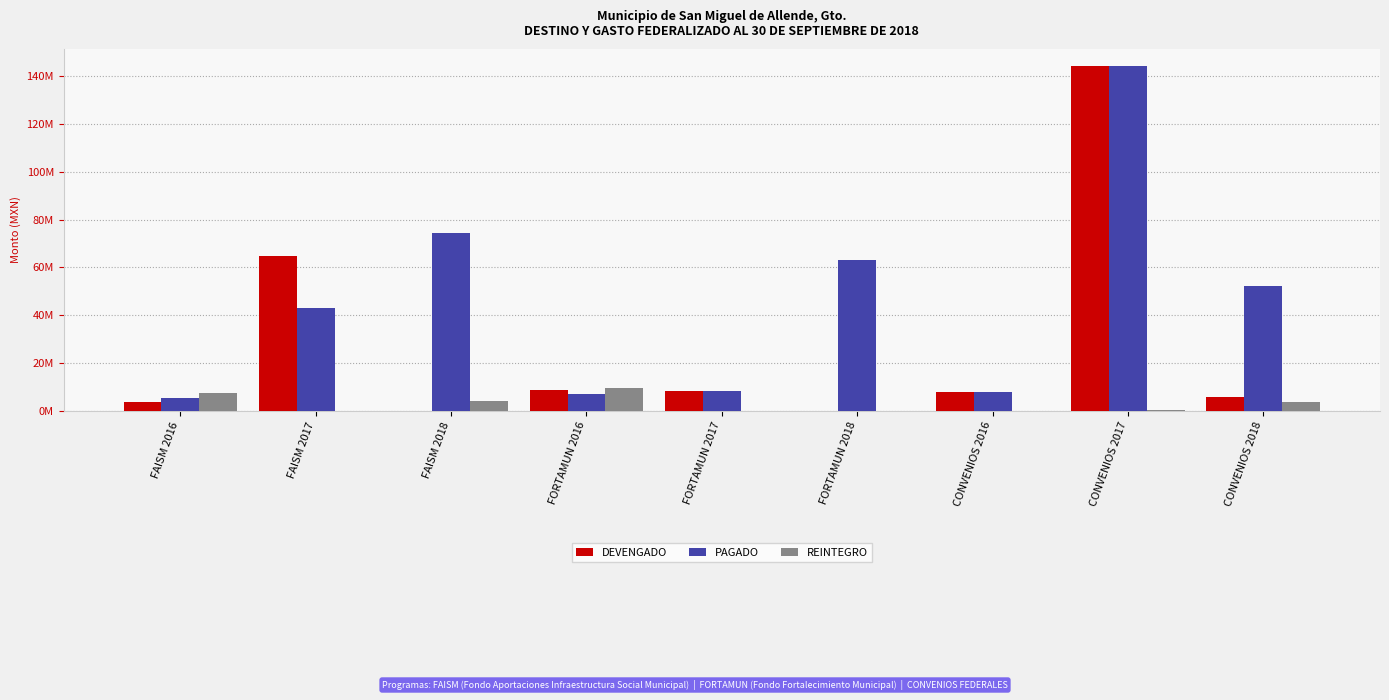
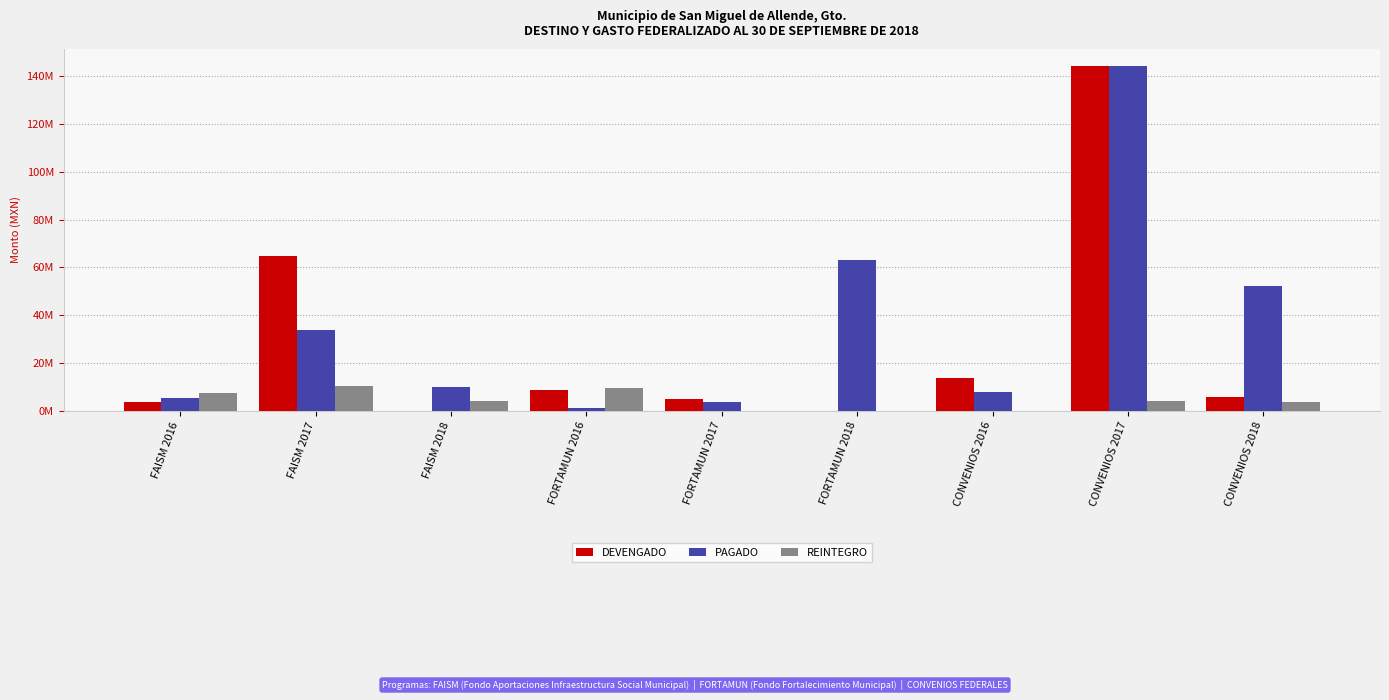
  {
    "DEVENGADO": {
      "FAISM 2016": 4000000,
      "FAISM 2017": 65000000,
      "FAISM 2018": 0,
      "FORTAMUN 2016": 9000000,
-     "FORTAMUN 2017": 8000000,
-     "CONVENIOS 2016": 8000000,
+     "FORTAMUN 2017": 5000000,
+     "CONVENIOS 2016": 14000000,
      "CONVENIOS 2017": 144000000,
      "CONVENIOS 2018": 6000000
    },
    "PAGADO": {
      "FAISM 2016": 5000000,
-     "FAISM 2017": 43000000,
-     "FAISM 2018": 74000000,
-     "FORTAMUN 2016": 7000000,
-     "FORTAMUN 2017": 8000000,
+     "FAISM 2017": 34000000,
+     "FAISM 2018": 10000000,
+     "FORTAMUN 2016": 1000000,
+     "FORTAMUN 2017": 4000000,
      "FORTAMUN 2018": 63000000,
      "CONVENIOS 2016": 8000000,
      "CONVENIOS 2017": 144000000,
      "CONVENIOS 2018": 52000000
    },
    "REINTEGRO": {
      "FAISM 2016": 7000000,
-     "FAISM 2017": 0,
+     "FAISM 2017": 11000000,
      "FAISM 2018": 4000000,
      "FORTAMUN 2016": 10000000,
      "FORTAMUN 2017": 0,
      "FORTAMUN 2018": 0,
-     "CONVENIOS 2017": 0,
+     "CONVENIOS 2017": 4000000,
      "CONVENIOS 2018": 4000000
    }
  }
